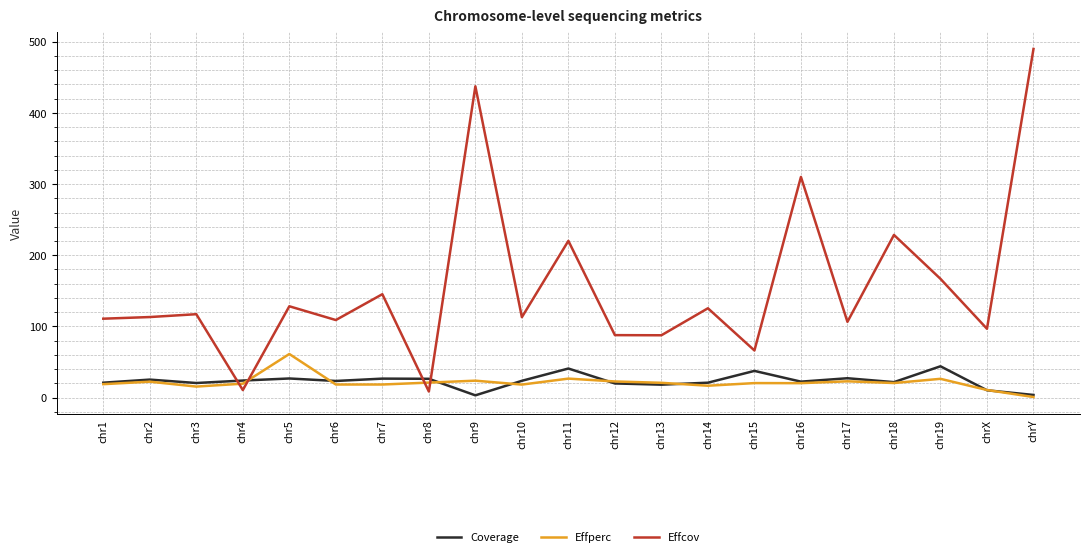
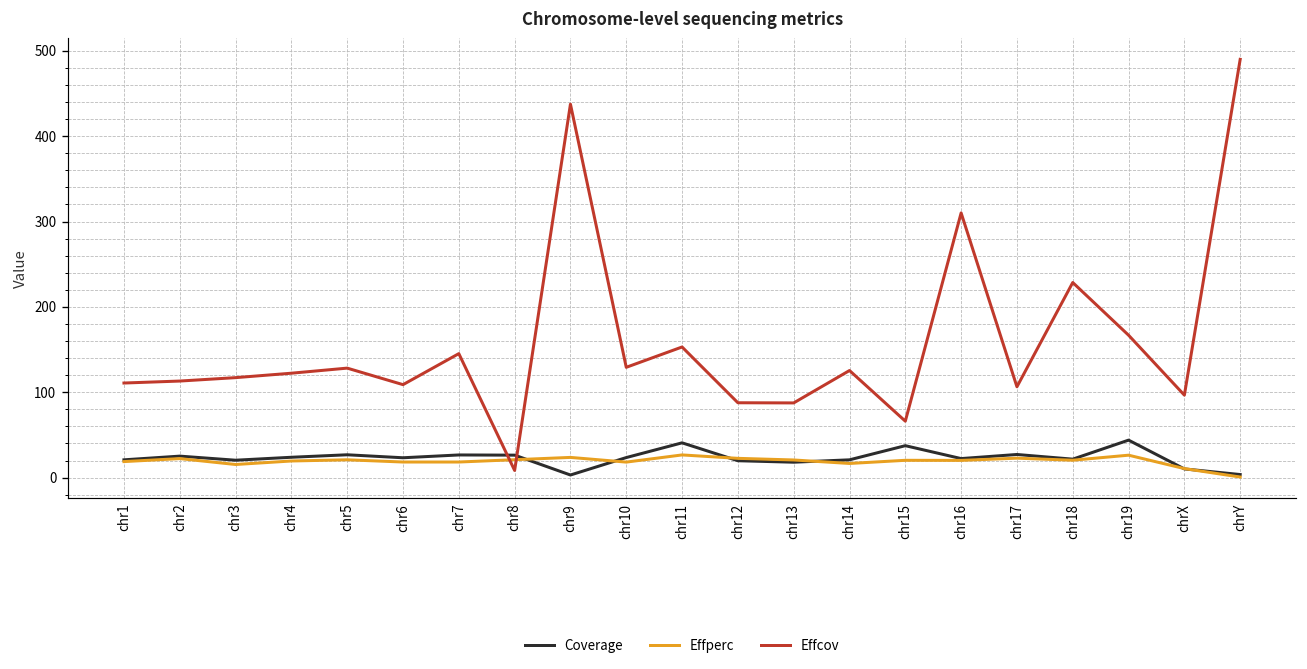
  {
    "Coverage": {
      "chr3": 20,
      "chr4": 20,
      "chr5": 30,
      "chr6": 20,
      "chr7": 30,
      "chr8": 30,
      "chr9": 0,
      "chr10": 20,
      "chr11": 40,
      "chr14": 20,
      "chr15": 40,
      "chr17": 30,
      "chr19": 40
    },
    "Effperc": {
      "chr3": 20,
      "chr4": 20,
-     "chr5": 60,
+     "chr5": 20,
      "chr6": 20,
      "chr7": 20,
      "chr8": 20,
      "chr9": 20,
      "chr10": 20,
      "chr11": 30,
      "chr14": 20,
      "chr15": 20,
      "chr17": 20,
      "chr19": 30
    },
    "Effcov": {
      "chr1": 110,
      "chr2": 110,
      "chr3": 120,
-     "chr4": 10,
+     "chr4": 120,
      "chr5": 130,
      "chr6": 110,
      "chr7": 150,
      "chr8": 10,
      "chr9": 440,
-     "chr10": 110,
-     "chr11": 220,
+     "chr10": 130,
+     "chr11": 150,
      "chr12": 90,
      "chr13": 90,
      "chr14": 130,
      "chr15": 70,
      "chr16": 310,
      "chr17": 110,
      "chr18": 230,
      "chr19": 170,
      "chrX": 100,
      "chrY": 490
    }
  }
